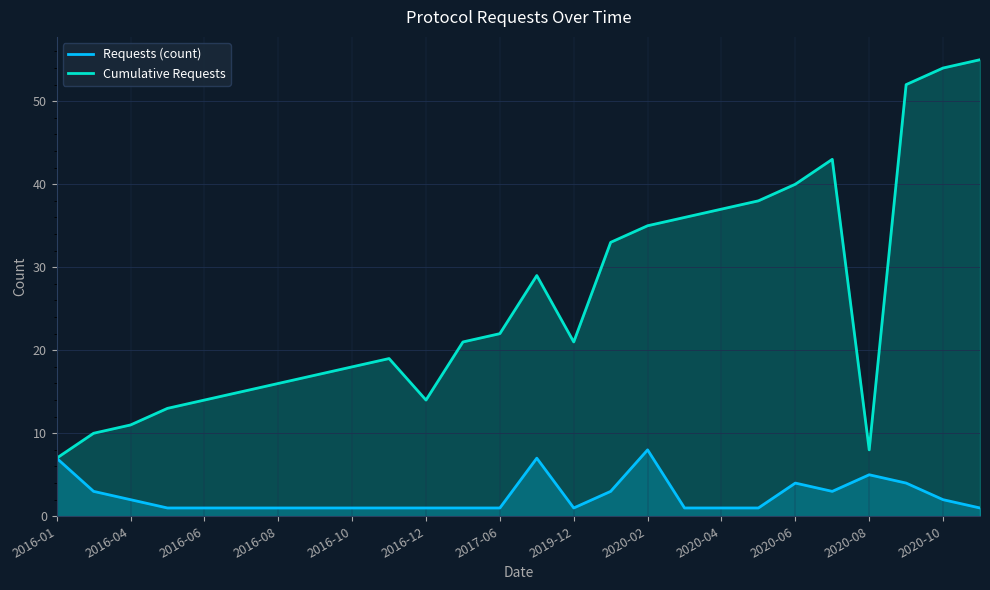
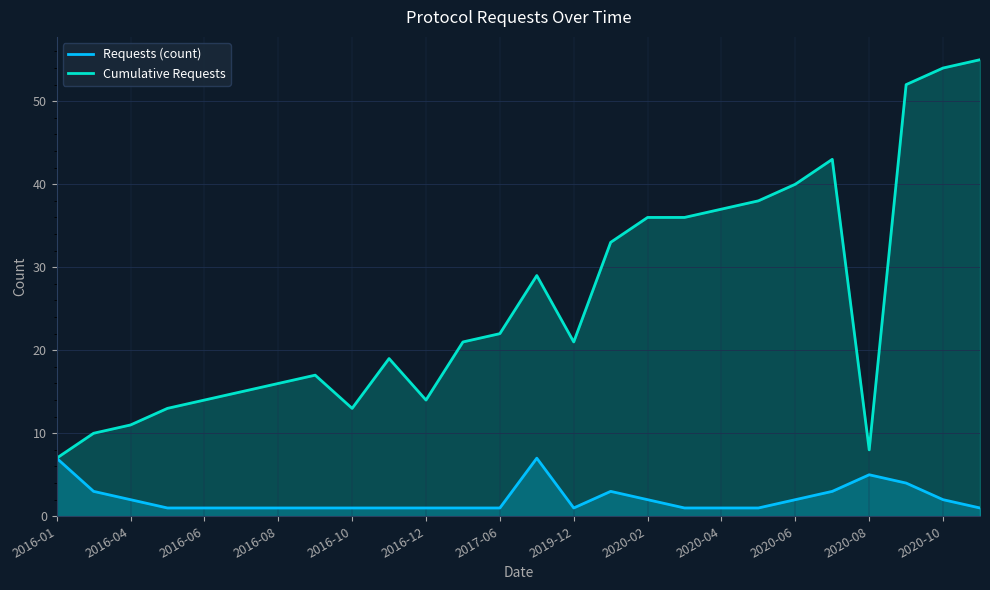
  {
    "Requests (count)": {
      "2016-04": 2,
      "2016-06": 1,
      "2016-08": 1,
      "2016-10": 1,
      "2016-12": 1,
      "2017-06": 1,
      "2019-12": 1,
-     "2020-02": 8,
+     "2020-02": 2,
      "2020-04": 1,
-     "2020-06": 4,
+     "2020-06": 2,
      "2020-08": 5,
      "2020-10": 2
    },
    "Cumulative Requests": {
      "2016-04": 11,
      "2016-06": 14,
      "2016-08": 16,
-     "2016-10": 18,
+     "2016-10": 13,
      "2016-12": 14,
      "2017-06": 22,
      "2019-12": 21,
-     "2020-02": 35,
+     "2020-02": 36,
      "2020-04": 37,
      "2020-06": 40,
      "2020-08": 8,
      "2020-10": 54
    }
  }
